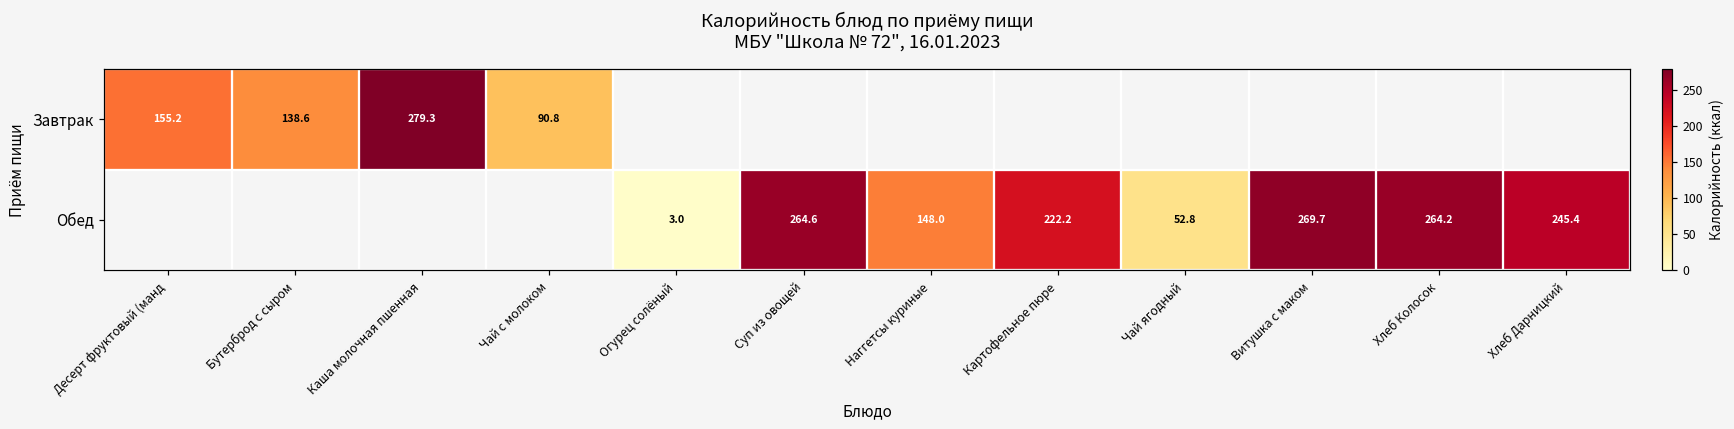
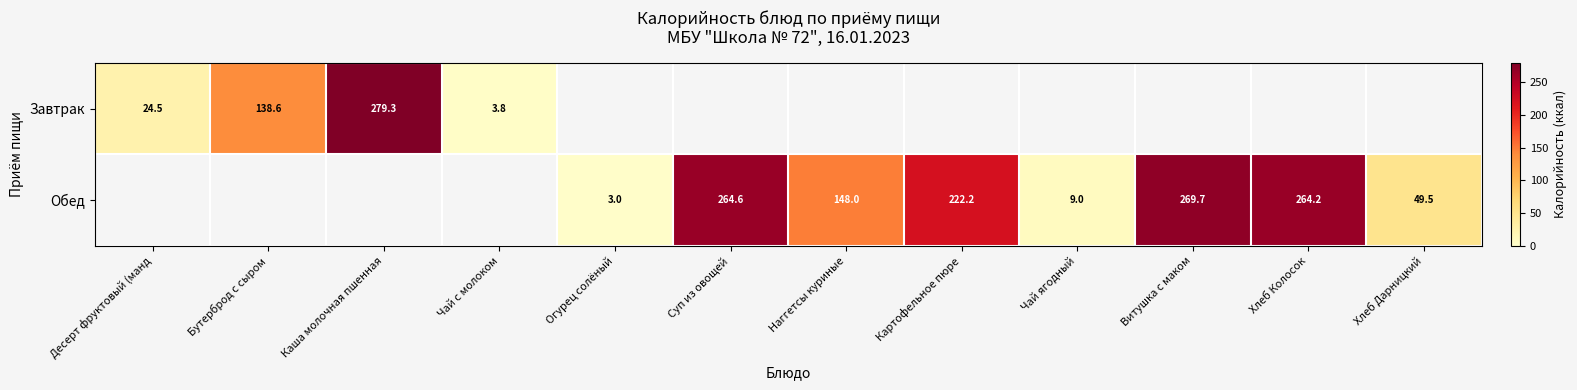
  {
    "Завтрак": {
-     "Десерт фруктовый (манд": 155.2,
+     "Десерт фруктовый (манд": 24.5,
      "Бутерброд с сыром": 138.6,
      "Каша молочная пшенная": 279.3,
-     "Чай с молоком": 90.8
+     "Чай с молоком": 3.8
    },
    "Обед": {
      "Огурец солёный": 3.0,
      "Суп из овощей": 264.6,
      "Наггетсы куриные": 148.0,
      "Картофельное пюре": 222.2,
-     "Чай ягодный": 52.8,
+     "Чай ягодный": 9.0,
      "Витушка с маком": 269.7,
      "Хлеб Колосок": 264.2,
-     "Хлеб Дарницкий": 245.4
+     "Хлеб Дарницкий": 49.5
    }
  }
